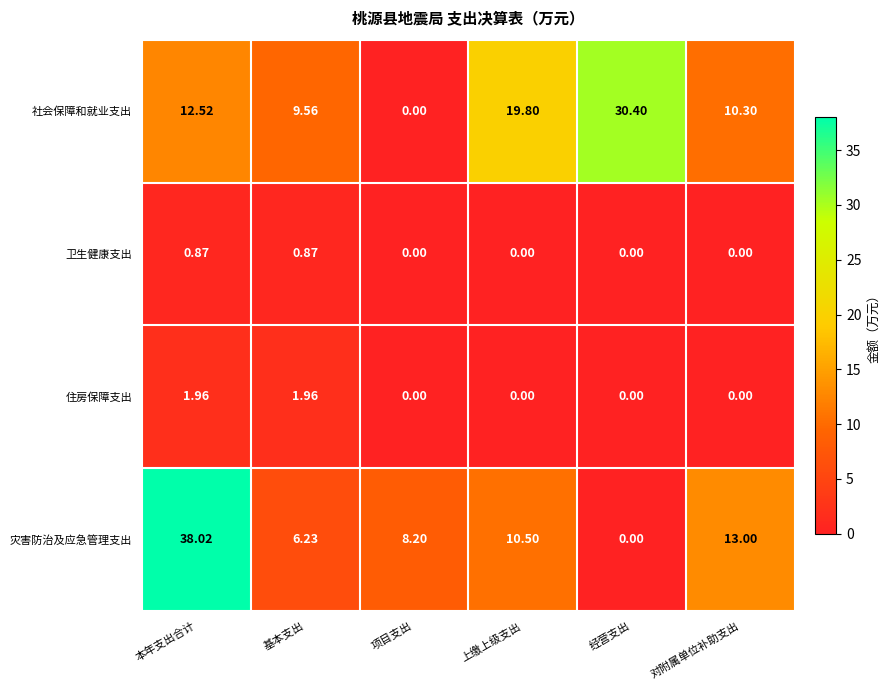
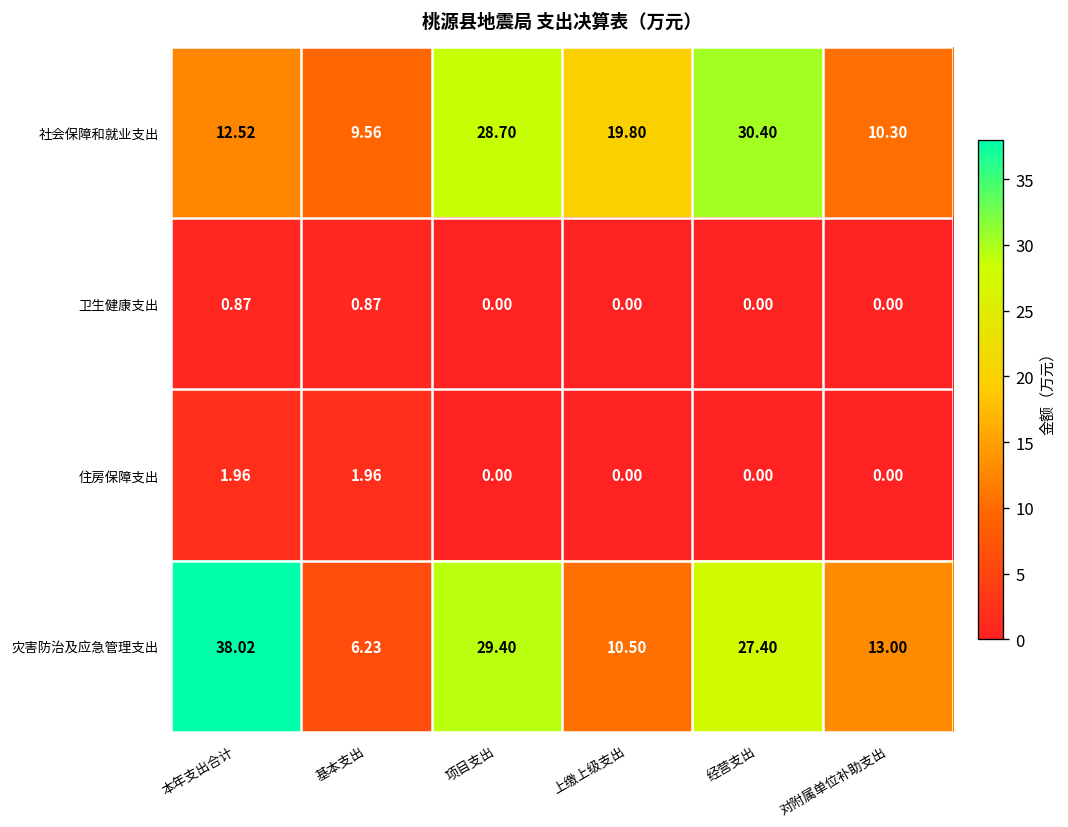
  {
    "社会保障和就业支出": {
      "本年支出合计": 12.52,
      "基本支出": 9.56,
-     "项目支出": 0.00,
+     "项目支出": 28.70,
      "上缴上级支出": 19.80,
      "经营支出": 30.40,
      "对附属单位补助支出": 10.30
    },
    "卫生健康支出": {
      "本年支出合计": 0.87,
      "基本支出": 0.87,
      "项目支出": 0.00,
      "上缴上级支出": 0.00,
      "经营支出": 0.00,
      "对附属单位补助支出": 0.00
    },
    "住房保障支出": {
      "本年支出合计": 1.96,
      "基本支出": 1.96,
      "项目支出": 0.00,
      "上缴上级支出": 0.00,
      "经营支出": 0.00,
      "对附属单位补助支出": 0.00
    },
    "灾害防治及应急管理支出": {
      "本年支出合计": 38.02,
      "基本支出": 6.23,
-     "项目支出": 8.20,
+     "项目支出": 29.40,
      "上缴上级支出": 10.50,
-     "经营支出": 0.00,
+     "经营支出": 27.40,
      "对附属单位补助支出": 13.00
    }
  }
